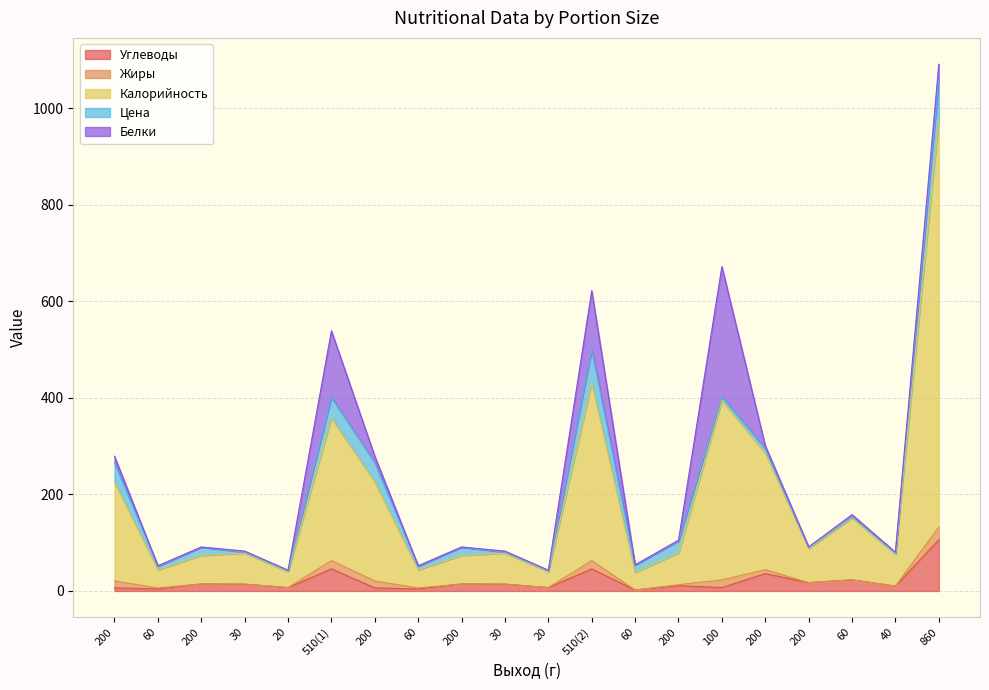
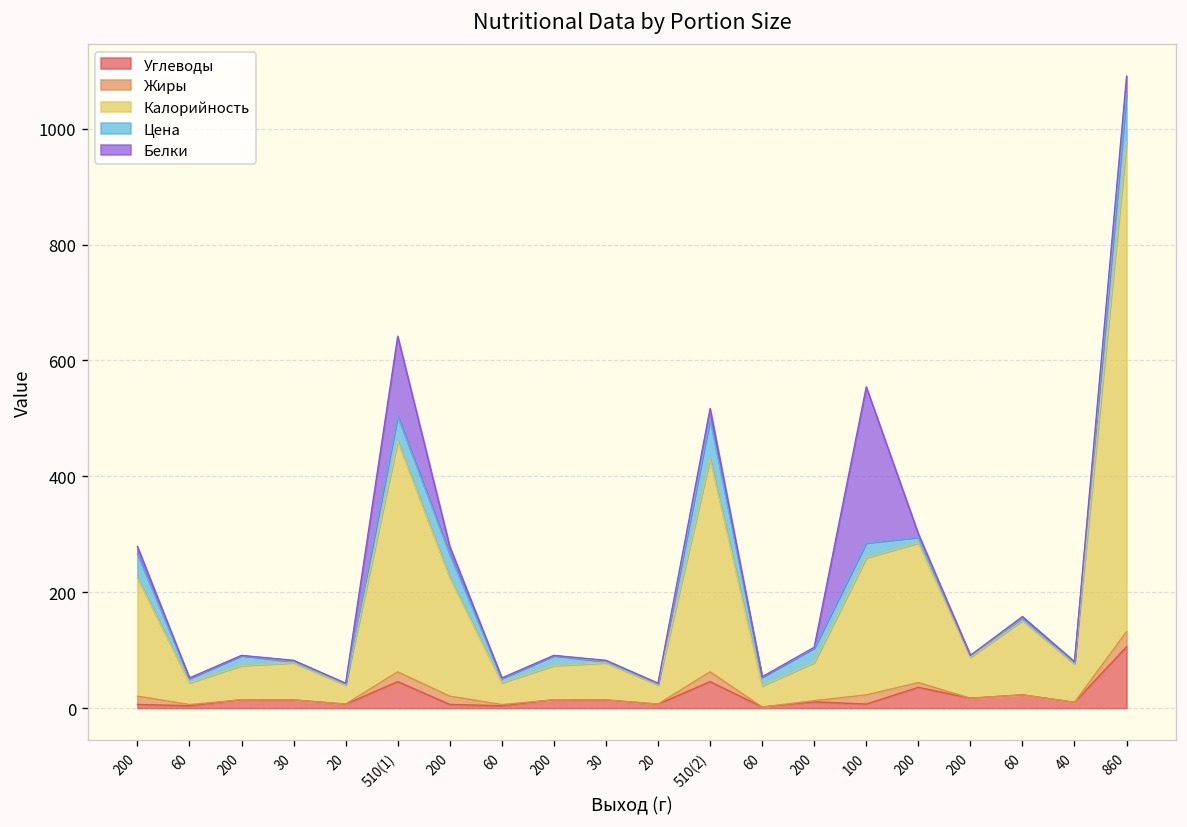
  {
    "Калорийность": {
-     "510(1)": 300,
+     "510(1)": 400,
      "510(2)": 370,
-     "100": 370,
+     "100": 240,
      "860": 840
    },
    "Цена": {
      "510(1)": 40,
      "510(2)": 70,
-     "100": 10,
+     "100": 30,
      "860": 80
    },
    "Белки": {
      "510(1)": 140,
-     "510(2)": 120,
+     "510(2)": 20,
      "100": 270,
      "860": 30
    }
  }
